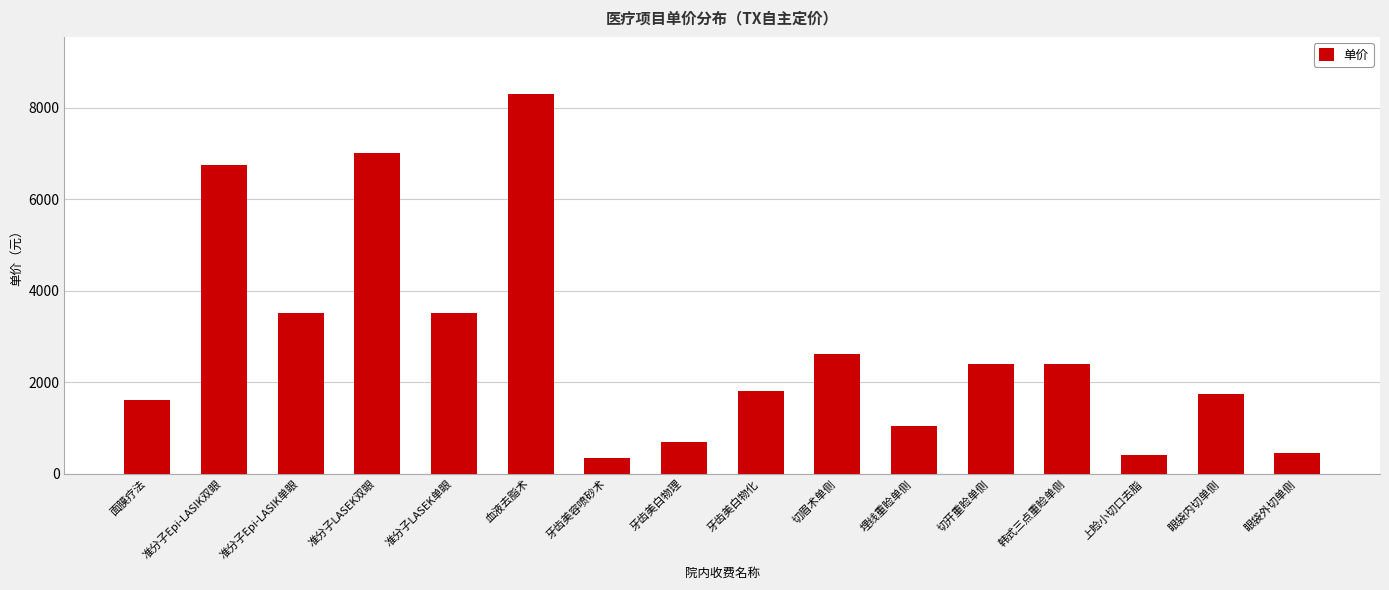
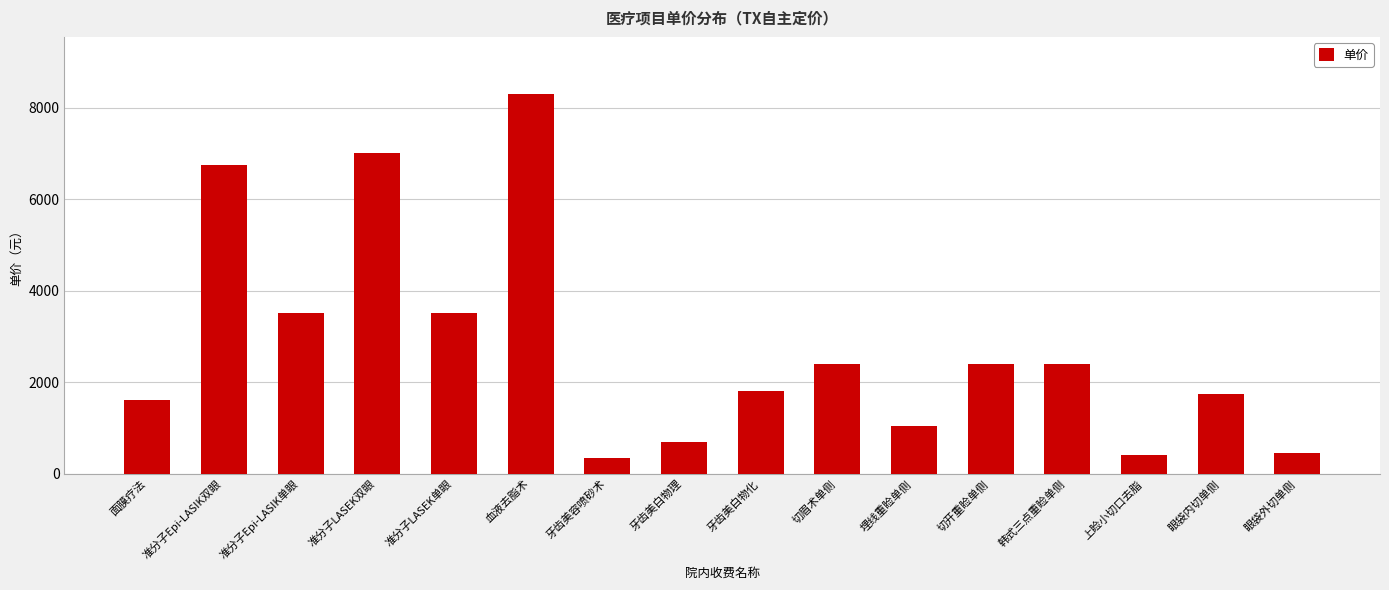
  {
    "面膜疗法": 1600,
    "准分子Epi-LASIK双眼": 6700,
    "准分子Epi-LASIK单眼": 3500,
    "准分子LASEK双眼": 7000,
    "准分子LASEK单眼": 3500,
    "血液去脂术": 8300,
    "牙齿美容喷砂术": 400,
    "牙齿美白物理": 700,
    "牙齿美白物化": 1800,
-   "切眉术单侧": 2600,
+   "切眉术单侧": 2400,
    "埋线重睑单侧": 1000,
    "切开重睑单侧": 2400,
    "韩式三点重睑单侧": 2400,
    "上睑小切口去脂": 400,
    "眼袋内切单侧": 1800,
    "眼袋外切单侧": 500
  }
